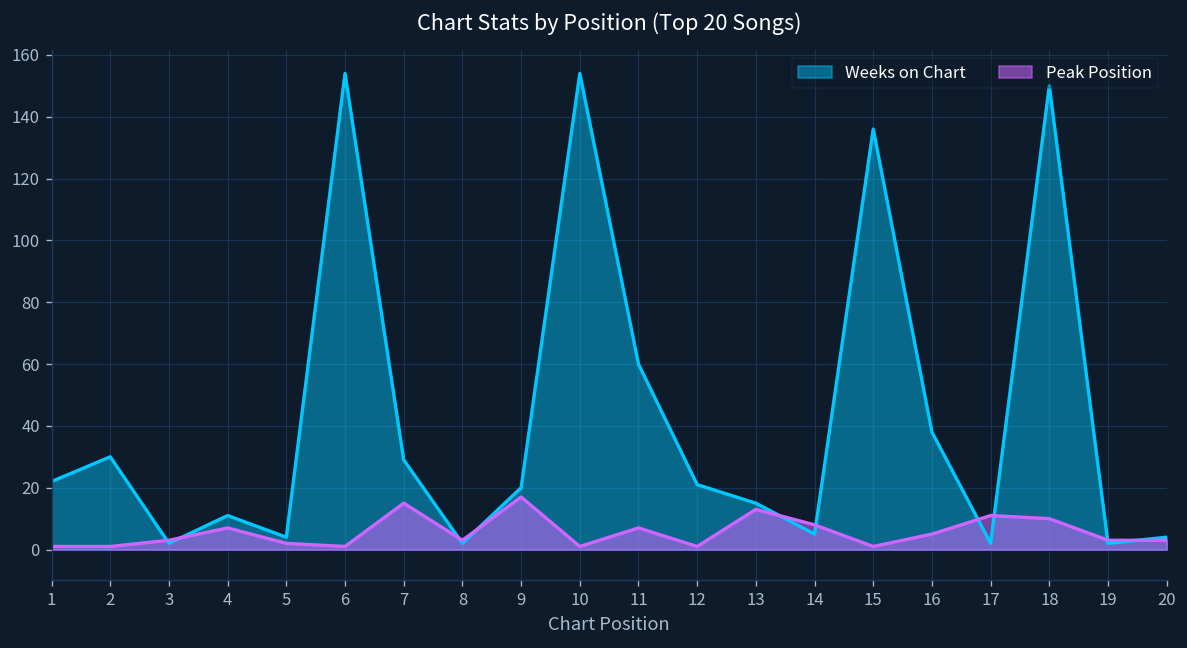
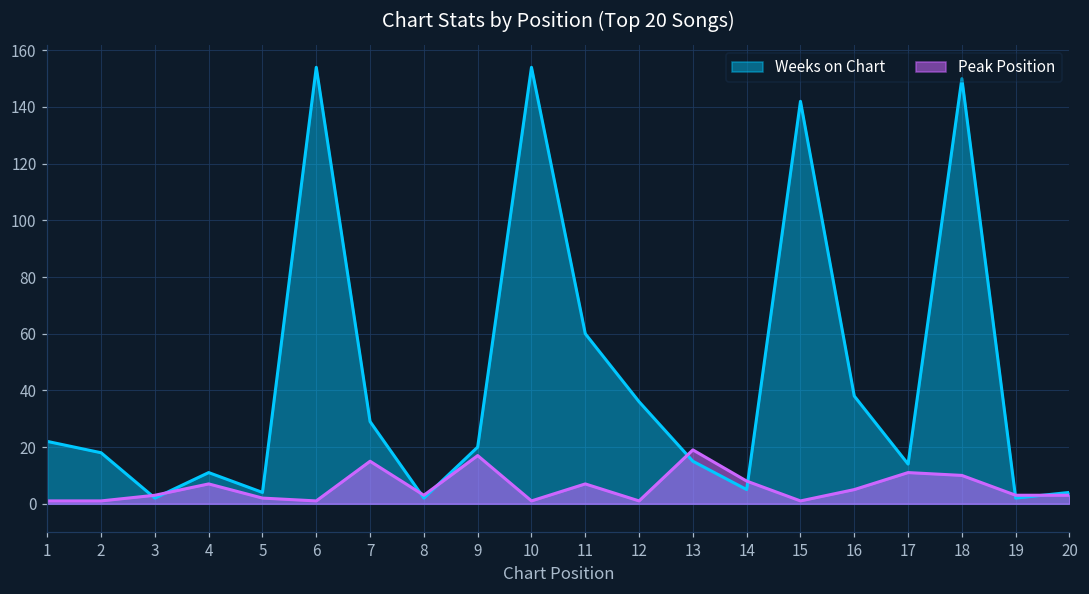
  {
    "Weeks on Chart": {
      "1": 22,
-     "2": 30,
+     "2": 18,
      "3": 2,
      "4": 11,
      "5": 4,
      "6": 154,
      "7": 29,
      "8": 2,
      "9": 20,
      "10": 154,
      "11": 60,
-     "12": 21,
+     "12": 36,
      "13": 15,
      "14": 5,
-     "15": 136,
+     "15": 142,
      "16": 38,
-     "17": 2,
+     "17": 14,
      "19": 2
    },
    "Peak Position": {
      "1": 1,
      "2": 1,
      "3": 3,
      "4": 7,
      "5": 2,
      "6": 1,
      "7": 15,
      "8": 3,
      "9": 17,
      "10": 1,
      "11": 7,
      "12": 1,
-     "13": 13,
+     "13": 19,
      "14": 8,
      "15": 1,
      "16": 5,
      "17": 11,
      "18": 10,
      "19": 3
    }
  }
